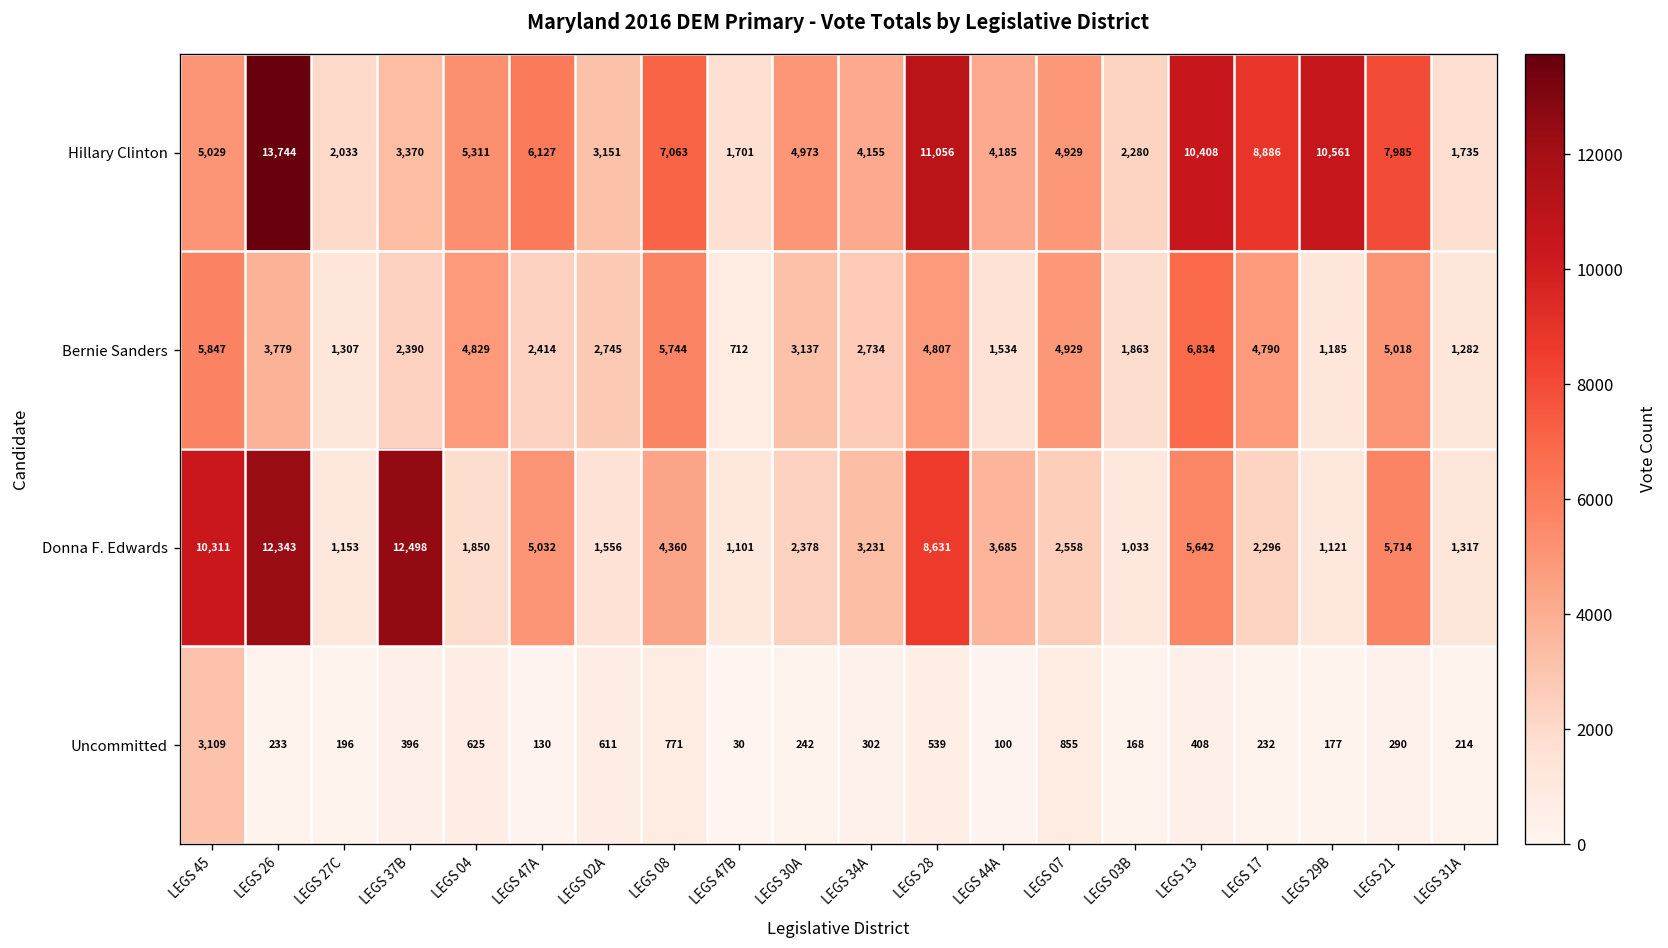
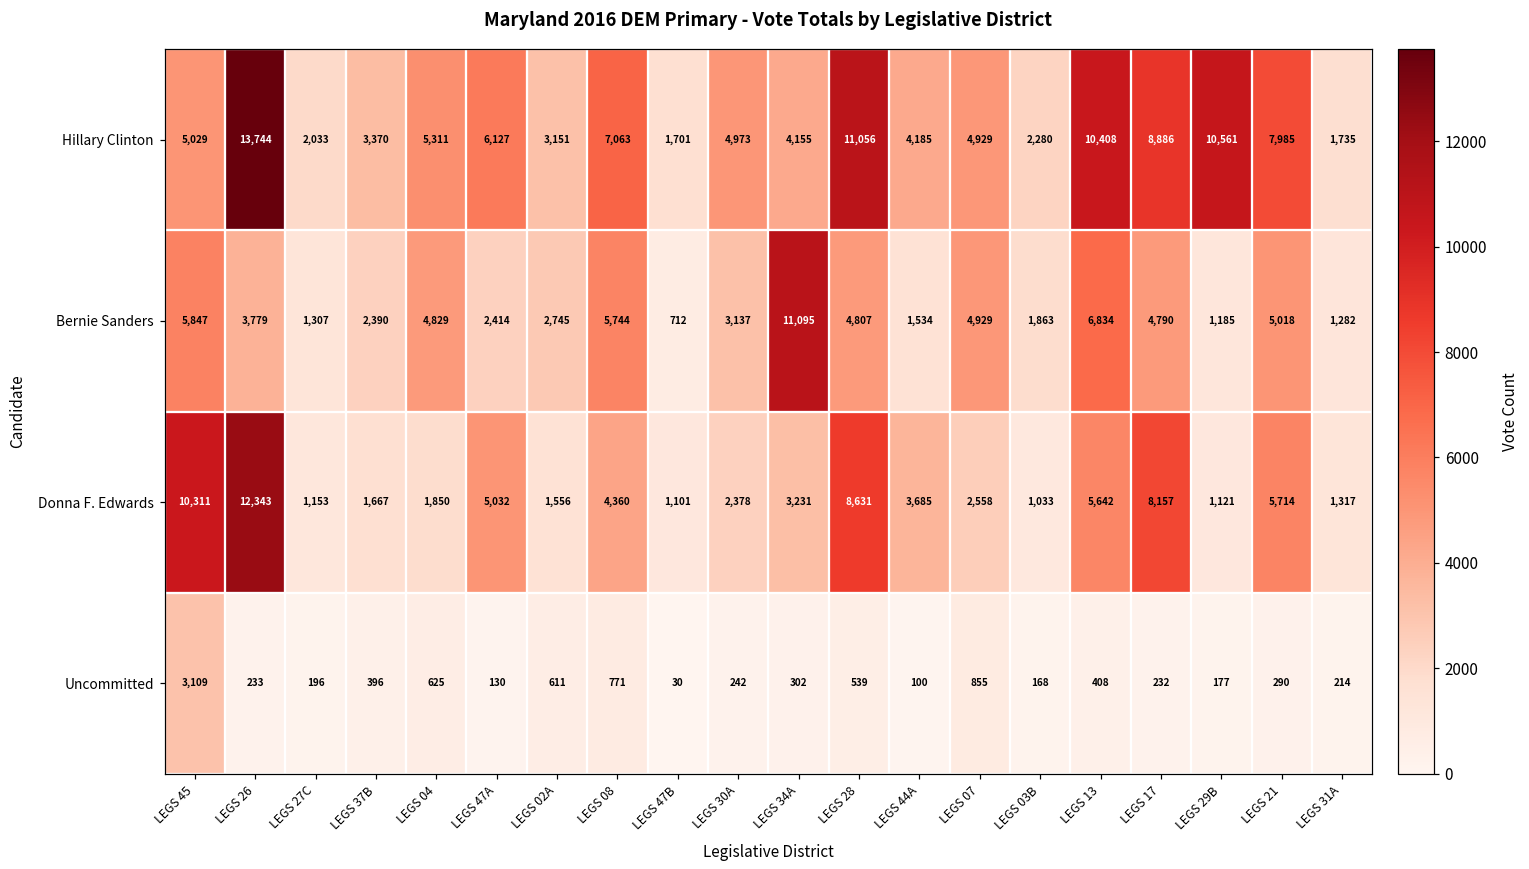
  {
    "Hillary Clinton": {
      "LEGS 45": "5,029",
      "LEGS 26": "13,744",
      "LEGS 27C": "2,033",
      "LEGS 37B": "3,370",
      "LEGS 04": "5,311",
      "LEGS 47A": "6,127",
      "LEGS 02A": "3,151",
      "LEGS 08": "7,063",
      "LEGS 47B": "1,701",
      "LEGS 30A": "4,973",
      "LEGS 34A": "4,155",
      "LEGS 28": "11,056",
      "LEGS 44A": "4,185",
      "LEGS 07": "4,929",
      "LEGS 03B": "2,280",
      "LEGS 13": "10,408",
      "LEGS 17": "8,886",
      "LEGS 29B": "10,561",
      "LEGS 21": "7,985",
      "LEGS 31A": "1,735"
    },
    "Bernie Sanders": {
      "LEGS 45": "5,847",
      "LEGS 26": "3,779",
      "LEGS 27C": "1,307",
      "LEGS 37B": "2,390",
      "LEGS 04": "4,829",
      "LEGS 47A": "2,414",
      "LEGS 02A": "2,745",
      "LEGS 08": "5,744",
      "LEGS 47B": "712",
      "LEGS 30A": "3,137",
-     "LEGS 34A": "2,734",
+     "LEGS 34A": "11,095",
      "LEGS 28": "4,807",
      "LEGS 44A": "1,534",
      "LEGS 07": "4,929",
      "LEGS 03B": "1,863",
      "LEGS 13": "6,834",
      "LEGS 17": "4,790",
      "LEGS 29B": "1,185",
      "LEGS 21": "5,018",
      "LEGS 31A": "1,282"
    },
    "Donna F. Edwards": {
      "LEGS 45": "10,311",
      "LEGS 26": "12,343",
      "LEGS 27C": "1,153",
-     "LEGS 37B": "12,498",
+     "LEGS 37B": "1,667",
      "LEGS 04": "1,850",
      "LEGS 47A": "5,032",
      "LEGS 02A": "1,556",
      "LEGS 08": "4,360",
      "LEGS 47B": "1,101",
      "LEGS 30A": "2,378",
      "LEGS 34A": "3,231",
      "LEGS 28": "8,631",
      "LEGS 44A": "3,685",
      "LEGS 07": "2,558",
      "LEGS 03B": "1,033",
      "LEGS 13": "5,642",
-     "LEGS 17": "2,296",
+     "LEGS 17": "8,157",
      "LEGS 29B": "1,121",
      "LEGS 21": "5,714",
      "LEGS 31A": "1,317"
    },
    "Uncommitted": {
      "LEGS 45": "3,109",
      "LEGS 26": "233",
      "LEGS 27C": "196",
      "LEGS 37B": "396",
      "LEGS 04": "625",
      "LEGS 47A": "130",
      "LEGS 02A": "611",
      "LEGS 08": "771",
      "LEGS 47B": "30",
      "LEGS 30A": "242",
      "LEGS 34A": "302",
      "LEGS 28": "539",
      "LEGS 44A": "100",
      "LEGS 07": "855",
      "LEGS 03B": "168",
      "LEGS 13": "408",
      "LEGS 17": "232",
      "LEGS 29B": "177",
      "LEGS 21": "290",
      "LEGS 31A": "214"
    }
  }
